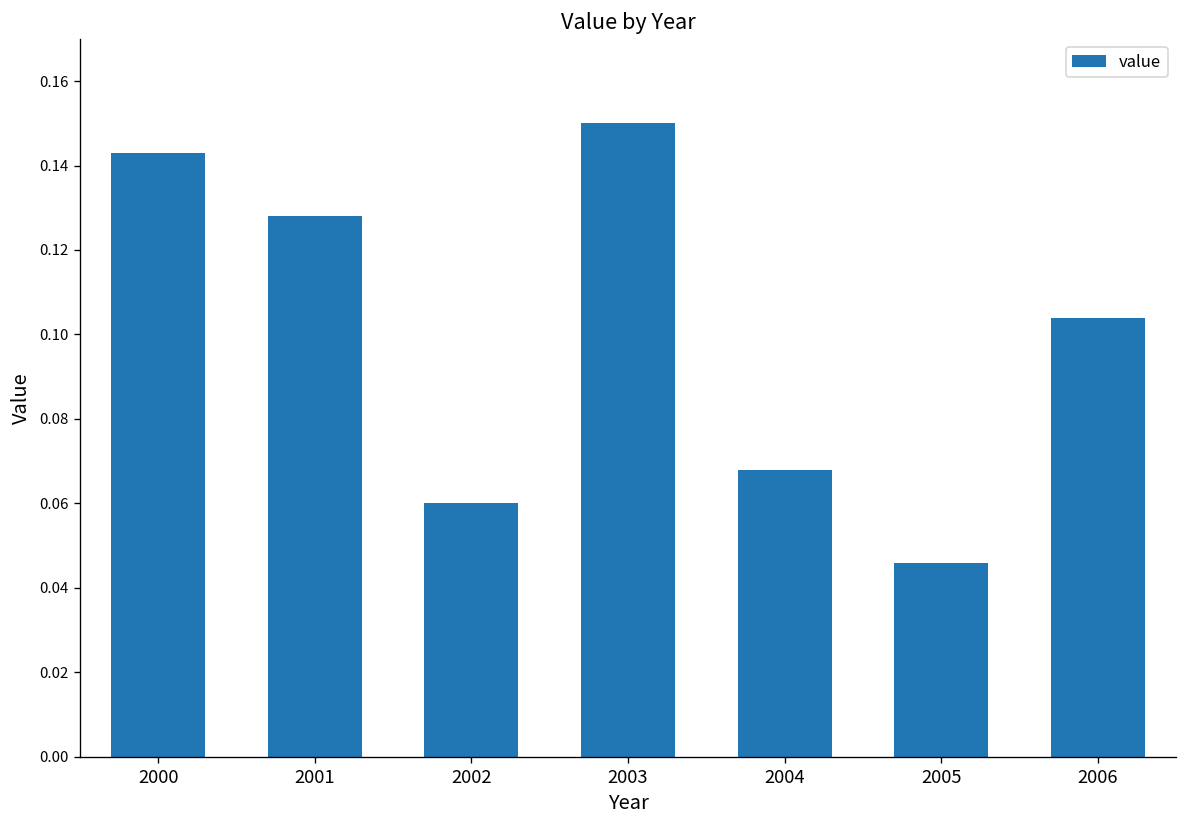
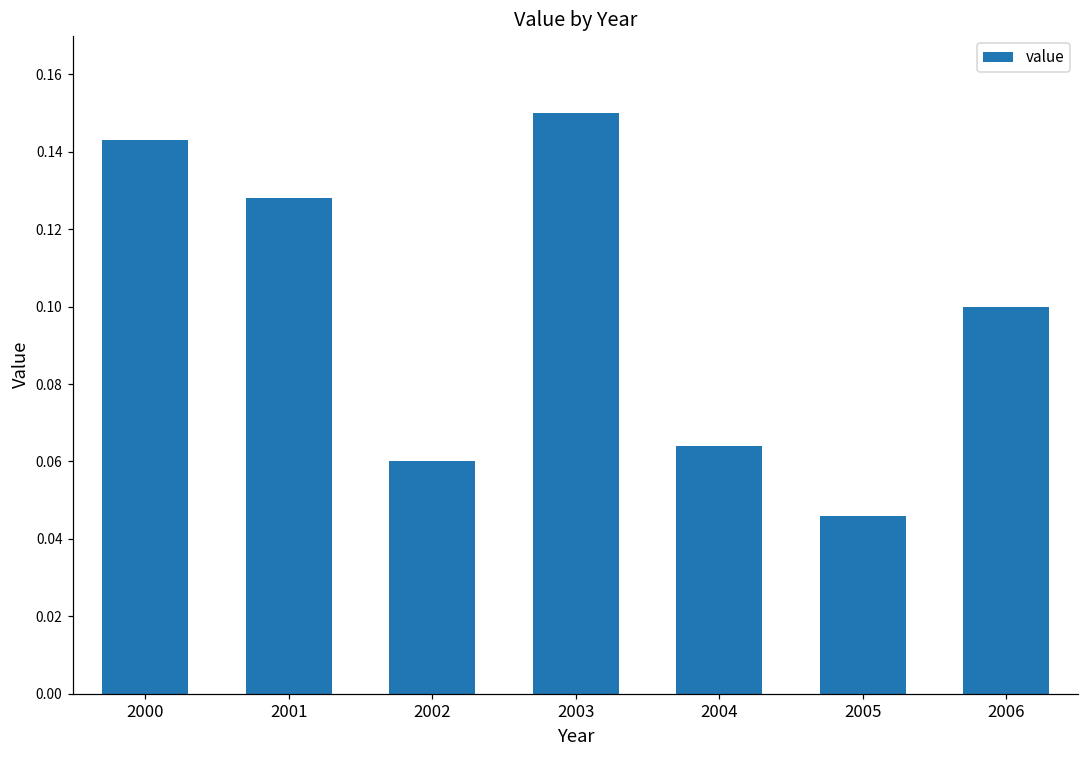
  {
    "2000": 0.143,
    "2001": 0.128,
    "2002": 0.060,
    "2003": 0.150,
-   "2004": 0.068,
+   "2004": 0.064,
    "2005": 0.046,
-   "2006": 0.104
+   "2006": 0.100
  }
